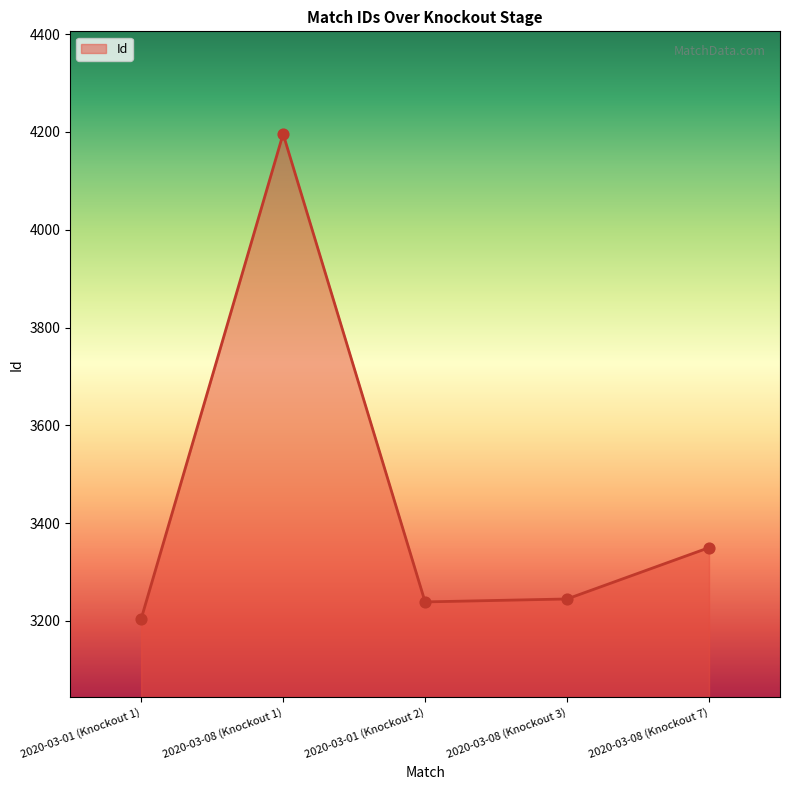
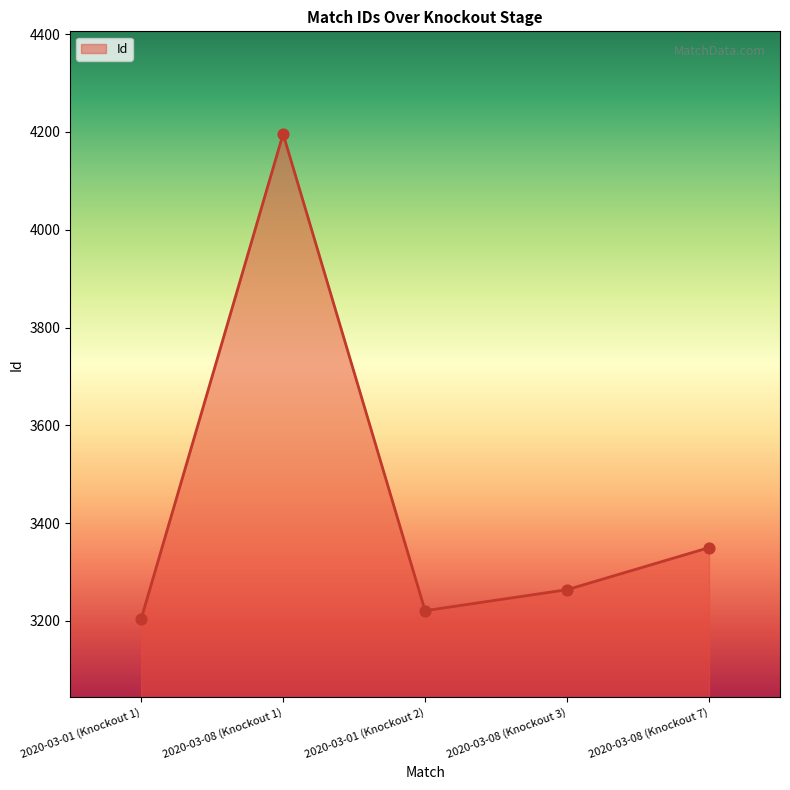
  {
    "2020-03-01 (Knockout 1)": 3200,
    "2020-03-08 (Knockout 1)": 4200,
-   "2020-03-01 (Knockout 2)": 3240,
-   "2020-03-08 (Knockout 3)": 3250,
+   "2020-03-01 (Knockout 2)": 3220,
+   "2020-03-08 (Knockout 3)": 3260,
    "2020-03-08 (Knockout 7)": 3350
  }
